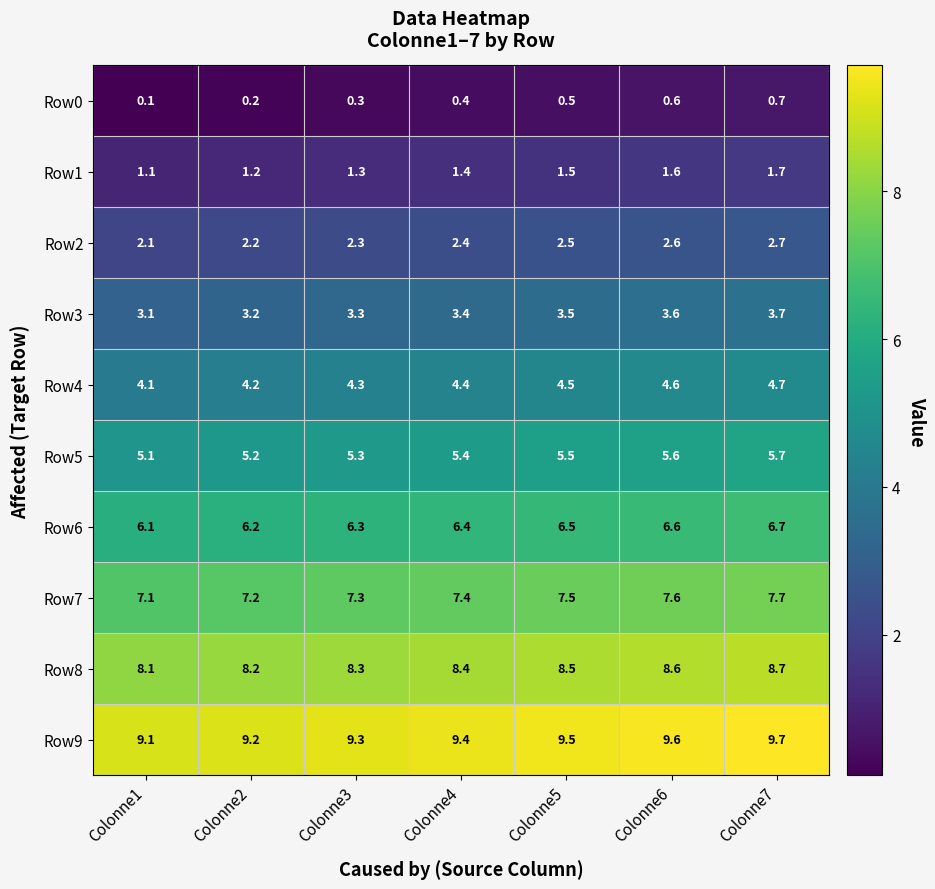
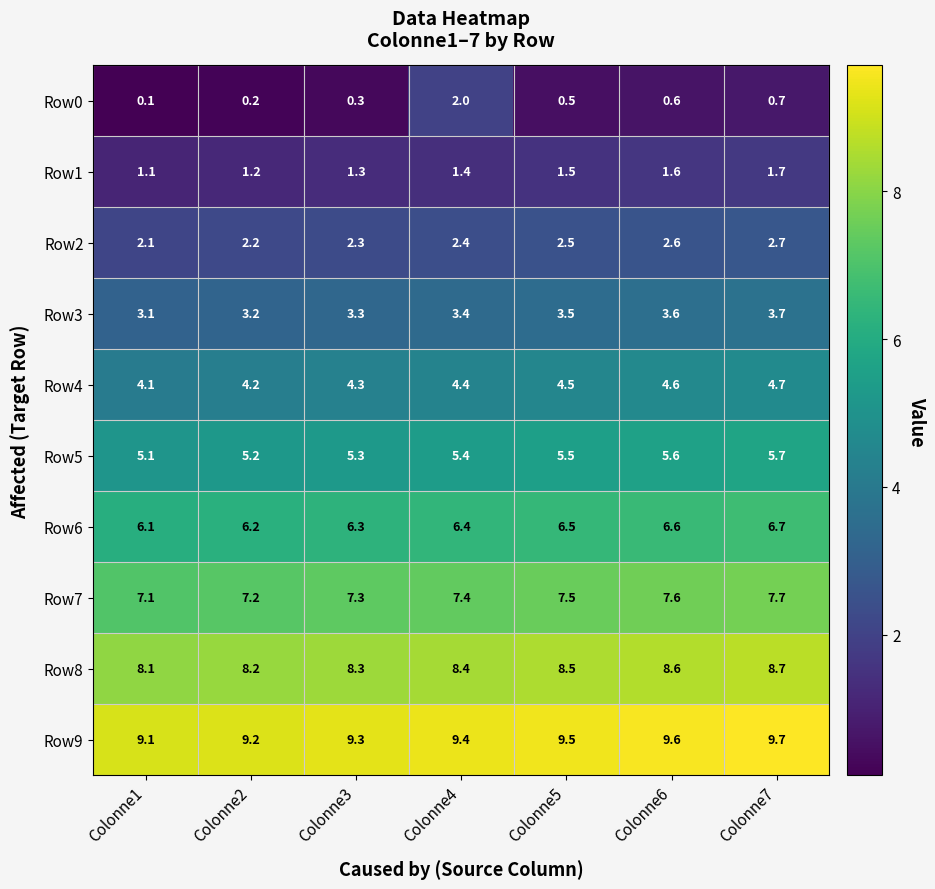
  {
    "Row0": {
      "Colonne1": 0.1,
      "Colonne2": 0.2,
      "Colonne3": 0.3,
-     "Colonne4": 0.4,
+     "Colonne4": 2.0,
      "Colonne5": 0.5,
      "Colonne6": 0.6,
      "Colonne7": 0.7
    },
    "Row1": {
      "Colonne1": 1.1,
      "Colonne2": 1.2,
      "Colonne3": 1.3,
      "Colonne4": 1.4,
      "Colonne5": 1.5,
      "Colonne6": 1.6,
      "Colonne7": 1.7
    },
    "Row2": {
      "Colonne1": 2.1,
      "Colonne2": 2.2,
      "Colonne3": 2.3,
      "Colonne4": 2.4,
      "Colonne5": 2.5,
      "Colonne6": 2.6,
      "Colonne7": 2.7
    },
    "Row3": {
      "Colonne1": 3.1,
      "Colonne2": 3.2,
      "Colonne3": 3.3,
      "Colonne4": 3.4,
      "Colonne5": 3.5,
      "Colonne6": 3.6,
      "Colonne7": 3.7
    },
    "Row4": {
      "Colonne1": 4.1,
      "Colonne2": 4.2,
      "Colonne3": 4.3,
      "Colonne4": 4.4,
      "Colonne5": 4.5,
      "Colonne6": 4.6,
      "Colonne7": 4.7
    },
    "Row5": {
      "Colonne1": 5.1,
      "Colonne2": 5.2,
      "Colonne3": 5.3,
      "Colonne4": 5.4,
      "Colonne5": 5.5,
      "Colonne6": 5.6,
      "Colonne7": 5.7
    },
    "Row6": {
      "Colonne1": 6.1,
      "Colonne2": 6.2,
      "Colonne3": 6.3,
      "Colonne4": 6.4,
      "Colonne5": 6.5,
      "Colonne6": 6.6,
      "Colonne7": 6.7
    },
    "Row7": {
      "Colonne1": 7.1,
      "Colonne2": 7.2,
      "Colonne3": 7.3,
      "Colonne4": 7.4,
      "Colonne5": 7.5,
      "Colonne6": 7.6,
      "Colonne7": 7.7
    },
    "Row8": {
      "Colonne1": 8.1,
      "Colonne2": 8.2,
      "Colonne3": 8.3,
      "Colonne4": 8.4,
      "Colonne5": 8.5,
      "Colonne6": 8.6,
      "Colonne7": 8.7
    },
    "Row9": {
      "Colonne1": 9.1,
      "Colonne2": 9.2,
      "Colonne3": 9.3,
      "Colonne4": 9.4,
      "Colonne5": 9.5,
      "Colonne6": 9.6,
      "Colonne7": 9.7
    }
  }
